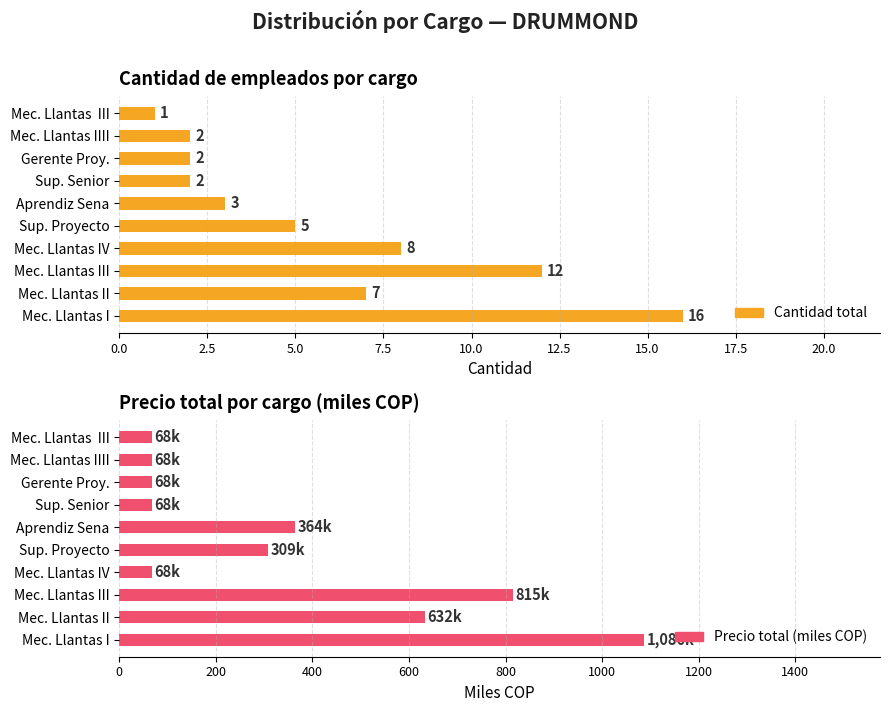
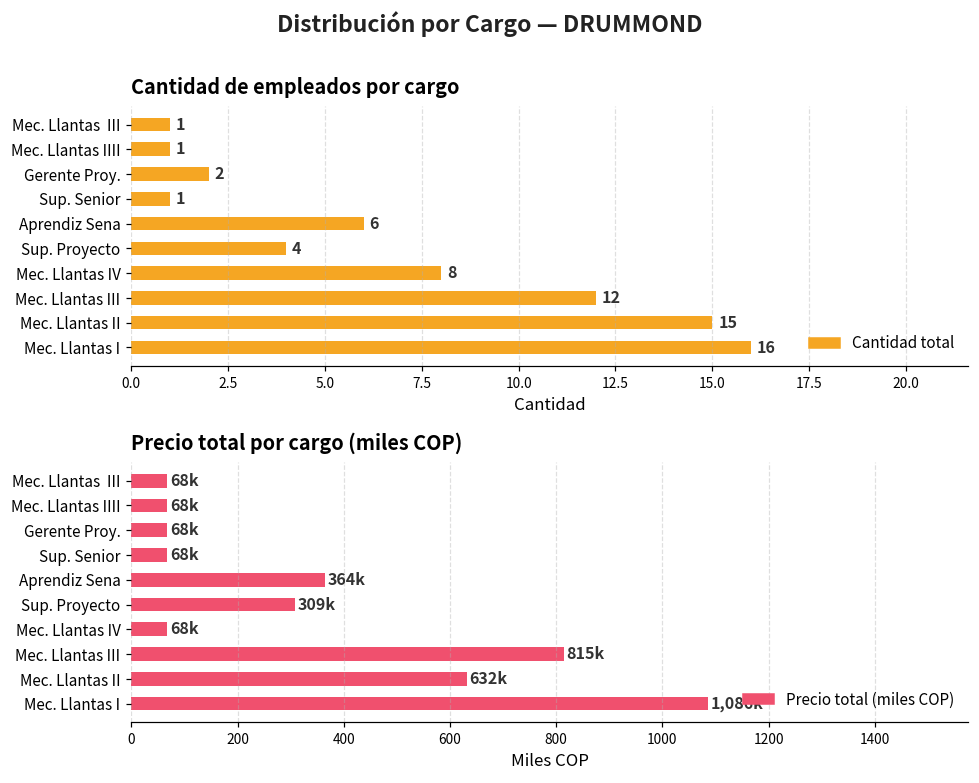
  {
    "Cantidad de empleados por cargo": {
-     "Mec. Llantas IIII": "2",
+     "Mec. Llantas IIII": "1",
      "Gerente Proy.": "2",
-     "Sup. Senior": "2",
-     "Aprendiz Sena": "3",
-     "Sup. Proyecto": "5",
+     "Sup. Senior": "1",
+     "Aprendiz Sena": "6",
+     "Sup. Proyecto": "4",
      "Mec. Llantas IV": "8",
-     "Mec. Llantas II": "7",
+     "Mec. Llantas II": "15",
      "Mec. Llantas I": "16"
    },
    "Precio total por cargo (miles COP)": {
      "Mec. Llantas IIII": "68k",
      "Gerente Proy.": "68k",
      "Sup. Senior": "68k",
      "Aprendiz Sena": "364k",
      "Sup. Proyecto": "309k",
      "Mec. Llantas IV": "68k",
      "Mec. Llantas II": "632k",
      "Mec. Llantas I": "1,086k"
    }
  }
